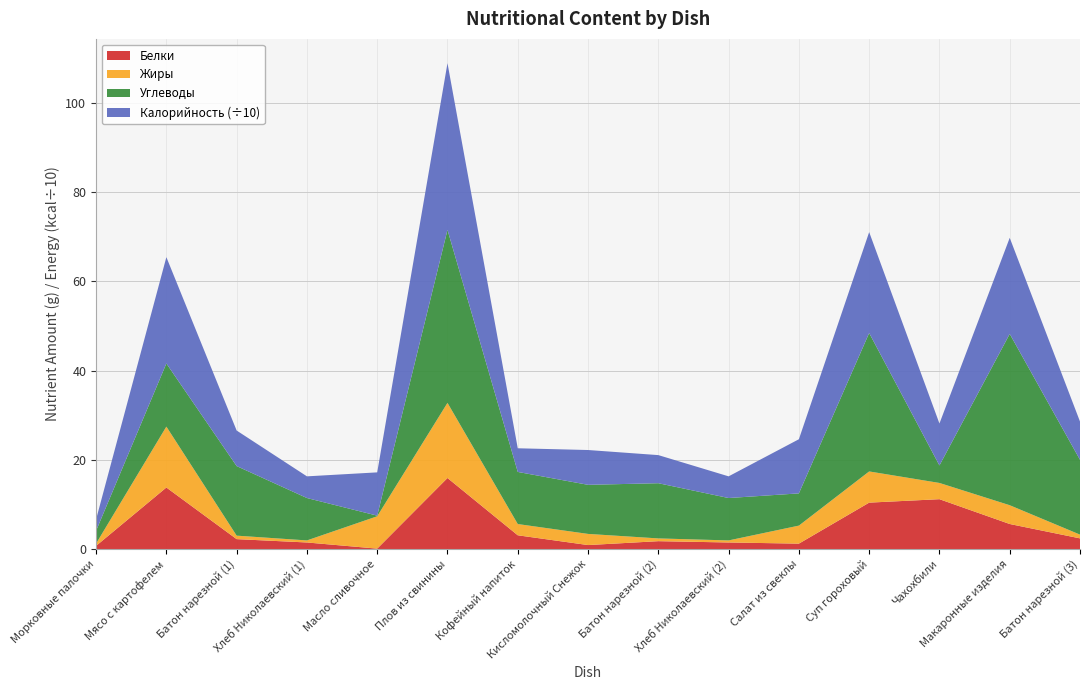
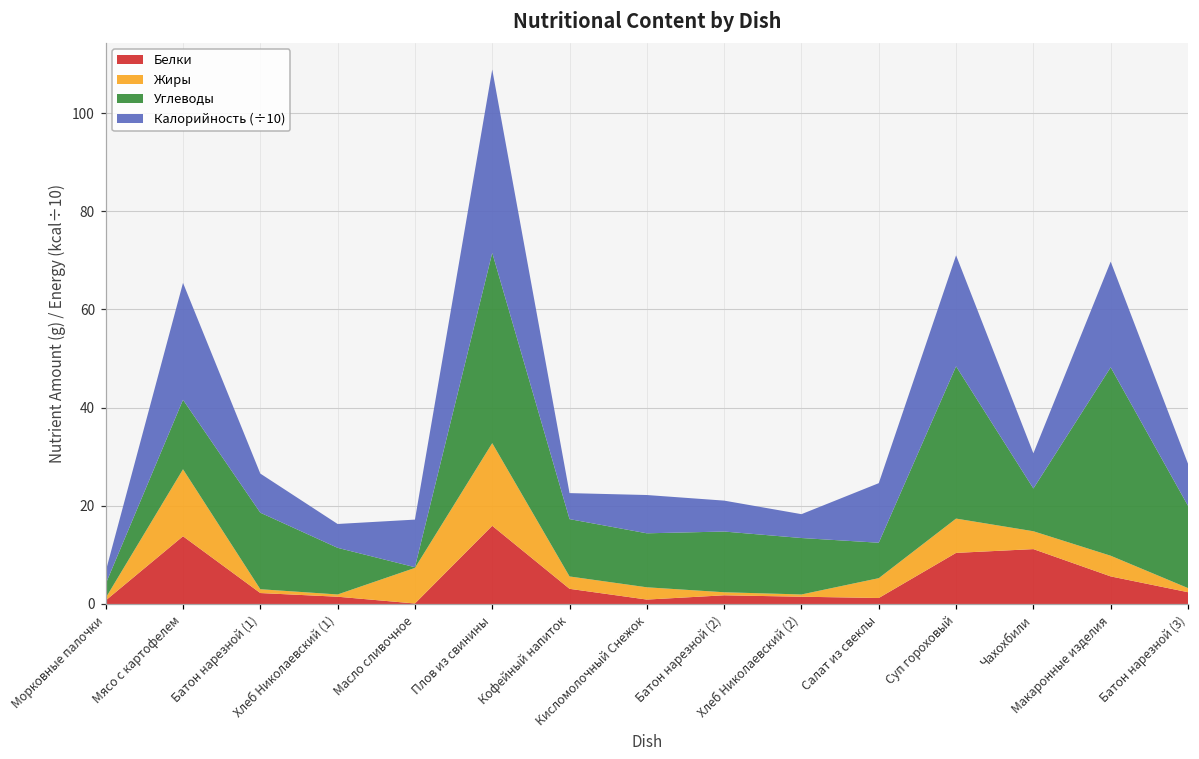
  {
    "Белки": {
      "Мясо с картофелем": 14,
      "Батон нарезной (1)": 2,
      "Плов из свинины": 16,
      "Кофейный напиток": 3,
      "Кисломолочный Снежок": 1,
      "Батон нарезной (2)": 2,
      "Салат из свеклы": 1,
      "Суп гороховый": 10,
      "Чахохбили": 11,
      "Макаронные изделия": 6,
      "Батон нарезной (3)": 2
    },
    "Жиры": {
      "Мясо с картофелем": 14,
      "Батон нарезной (1)": 1,
      "Плов из свинины": 17,
      "Кофейный напиток": 3,
      "Кисломолочный Снежок": 3,
      "Батон нарезной (2)": 1,
      "Салат из свеклы": 4,
      "Суп гороховый": 7,
      "Чахохбили": 4,
      "Макаронные изделия": 4,
      "Батон нарезной (3)": 1
    },
    "Углеводы": {
      "Морковные палочки": 3,
      "Мясо с картофелем": 14,
      "Батон нарезной (1)": 16,
      "Хлеб Николаевский (1)": 10,
      "Плов из свинины": 39,
      "Кофейный напиток": 12,
      "Кисломолочный Снежок": 11,
      "Батон нарезной (2)": 12,
-     "Хлеб Николаевский (2)": 10,
+     "Хлеб Николаевский (2)": 12,
      "Салат из свеклы": 7,
      "Суп гороховый": 31,
-     "Чахохбили": 4,
+     "Чахохбили": 9,
      "Макаронные изделия": 38,
      "Батон нарезной (3)": 17
    },
    "Калорийность (÷10)": {
      "Морковные палочки": 3,
      "Мясо с картофелем": 24,
      "Батон нарезной (1)": 8,
      "Хлеб Николаевский (1)": 5,
      "Масло сливочное": 10,
      "Плов из свинины": 37,
      "Кофейный напиток": 5,
      "Кисломолочный Снежок": 8,
      "Батон нарезной (2)": 6,
      "Хлеб Николаевский (2)": 5,
      "Салат из свеклы": 12,
      "Суп гороховый": 23,
-     "Чахохбили": 9,
+     "Чахохбили": 7,
      "Макаронные изделия": 22,
      "Батон нарезной (3)": 9
    }
  }
